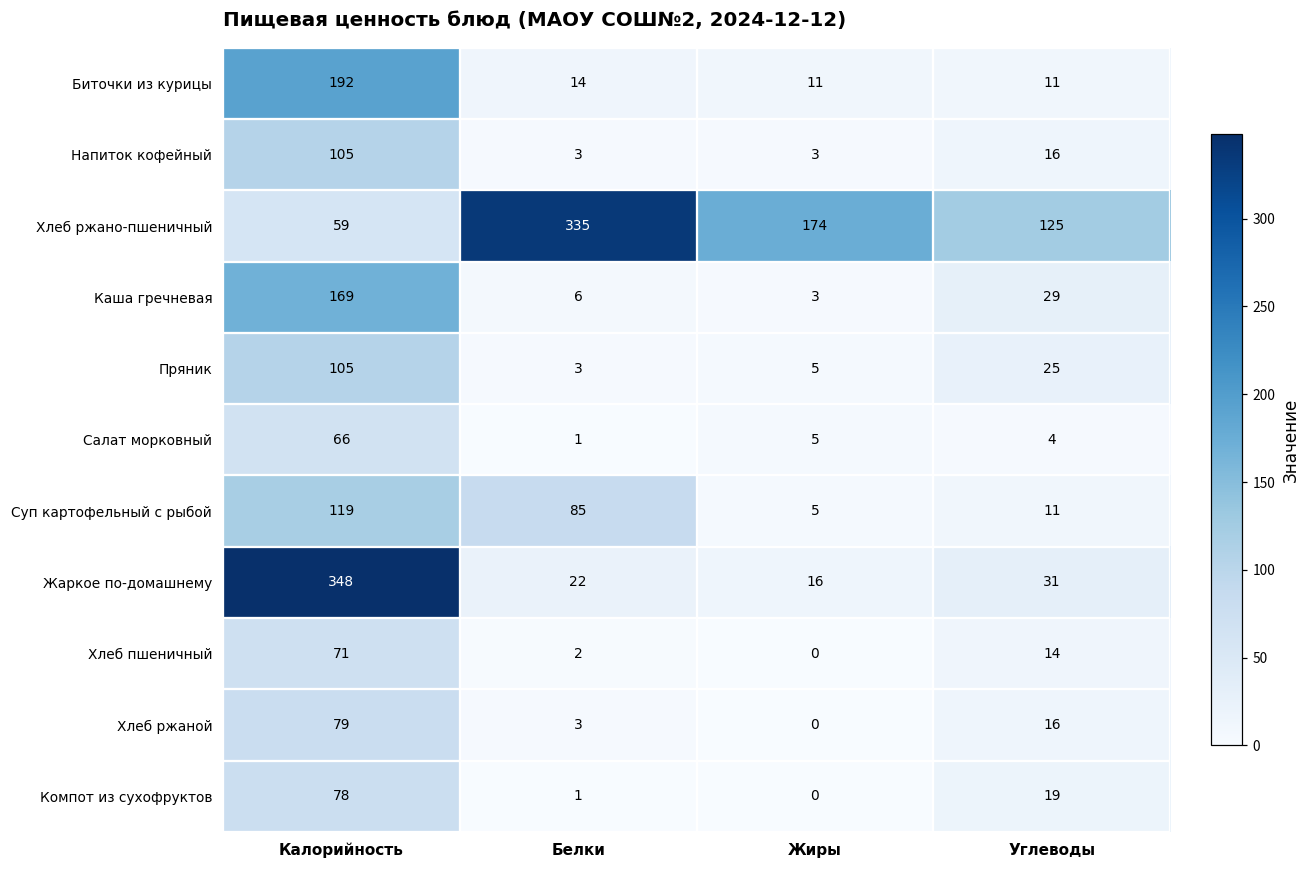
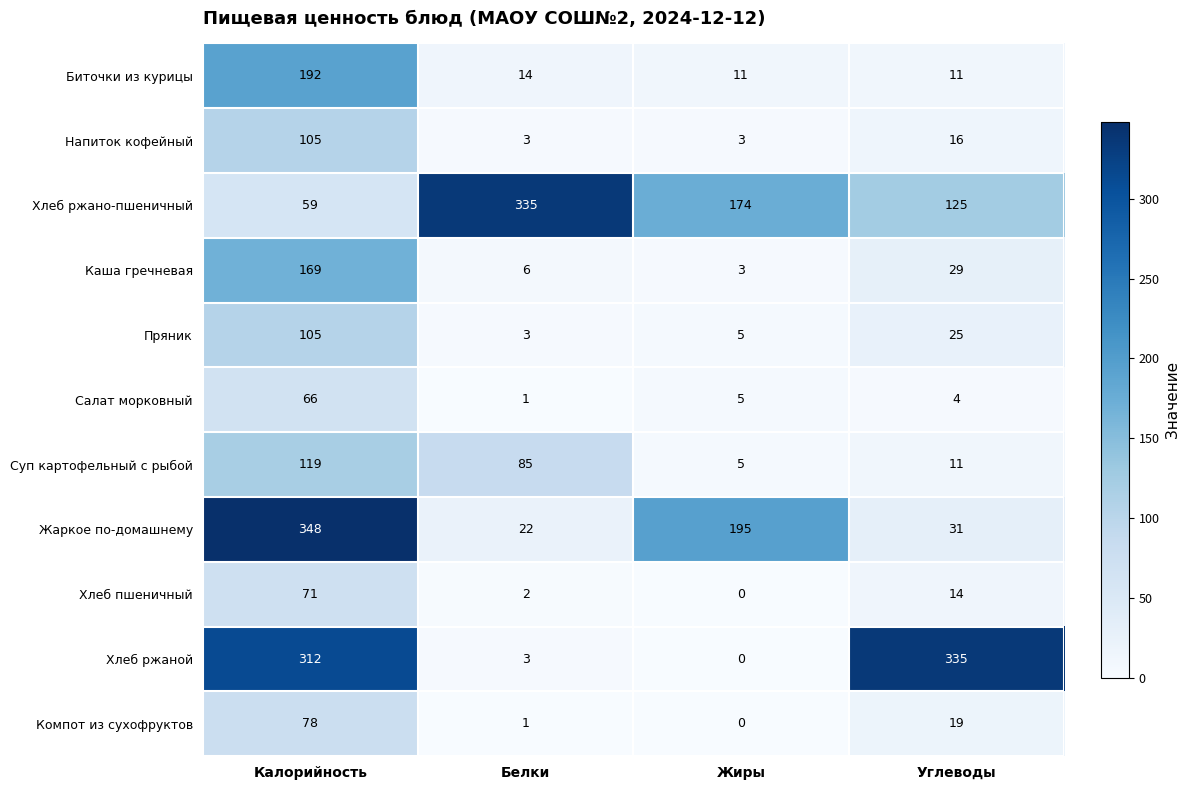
  {
    "Биточки из курицы": {
      "Калорийность": 192,
      "Белки": 14,
      "Жиры": 11,
      "Углеводы": 11
    },
    "Напиток кофейный": {
      "Калорийность": 105,
      "Белки": 3,
      "Жиры": 3,
      "Углеводы": 16
    },
    "Хлеб ржано-пшеничный": {
      "Калорийность": 59,
      "Белки": 335,
      "Жиры": 174,
      "Углеводы": 125
    },
    "Каша гречневая": {
      "Калорийность": 169,
      "Белки": 6,
      "Жиры": 3,
      "Углеводы": 29
    },
    "Пряник": {
      "Калорийность": 105,
      "Белки": 3,
      "Жиры": 5,
      "Углеводы": 25
    },
    "Салат морковный": {
      "Калорийность": 66,
      "Белки": 1,
      "Жиры": 5,
      "Углеводы": 4
    },
    "Суп картофельный с рыбой": {
      "Калорийность": 119,
      "Белки": 85,
      "Жиры": 5,
      "Углеводы": 11
    },
    "Жаркое по-домашнему": {
      "Калорийность": 348,
      "Белки": 22,
-     "Жиры": 16,
+     "Жиры": 195,
      "Углеводы": 31
    },
    "Хлеб пшеничный": {
      "Калорийность": 71,
      "Белки": 2,
      "Жиры": 0,
      "Углеводы": 14
    },
    "Хлеб ржаной": {
-     "Калорийность": 79,
+     "Калорийность": 312,
      "Белки": 3,
      "Жиры": 0,
-     "Углеводы": 16
+     "Углеводы": 335
    },
    "Компот из сухофруктов": {
      "Калорийность": 78,
      "Белки": 1,
      "Жиры": 0,
      "Углеводы": 19
    }
  }
